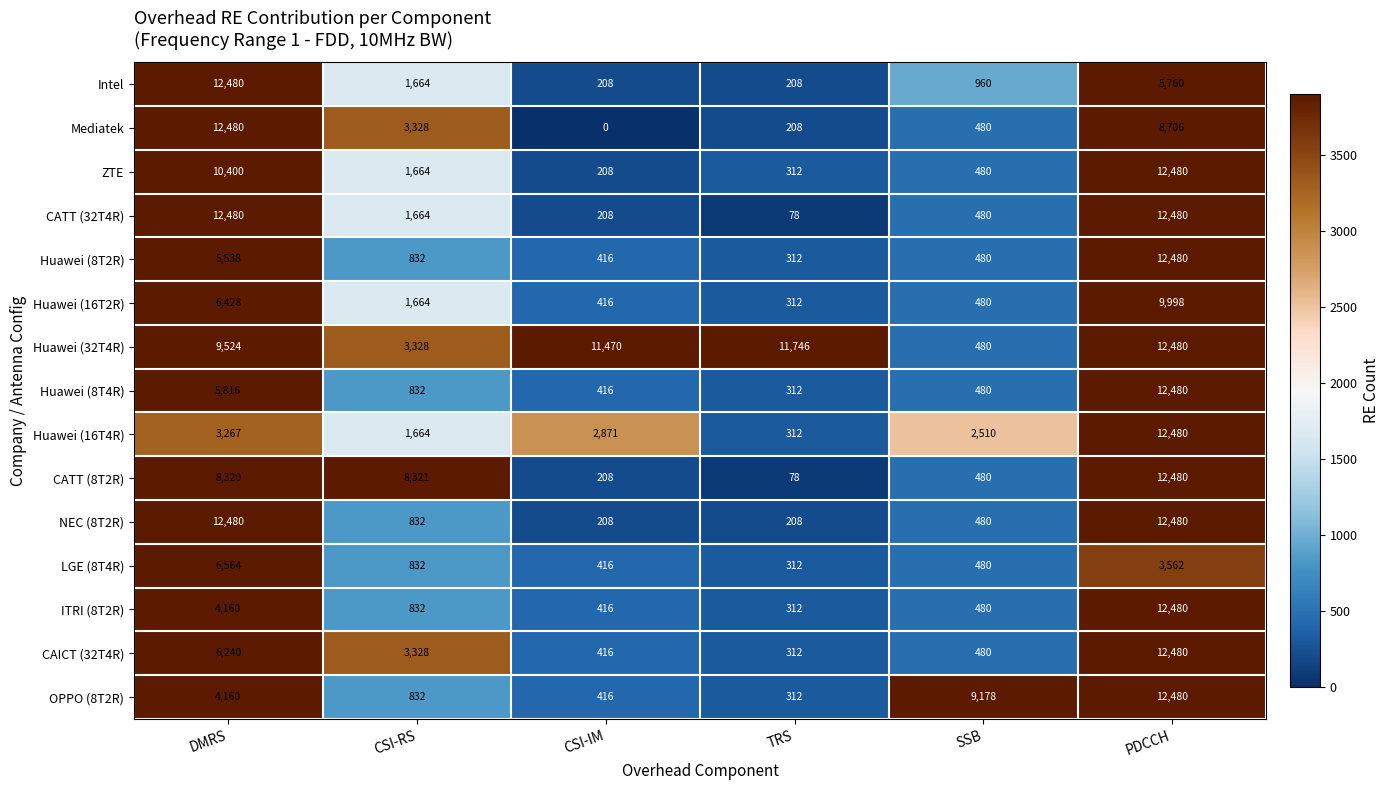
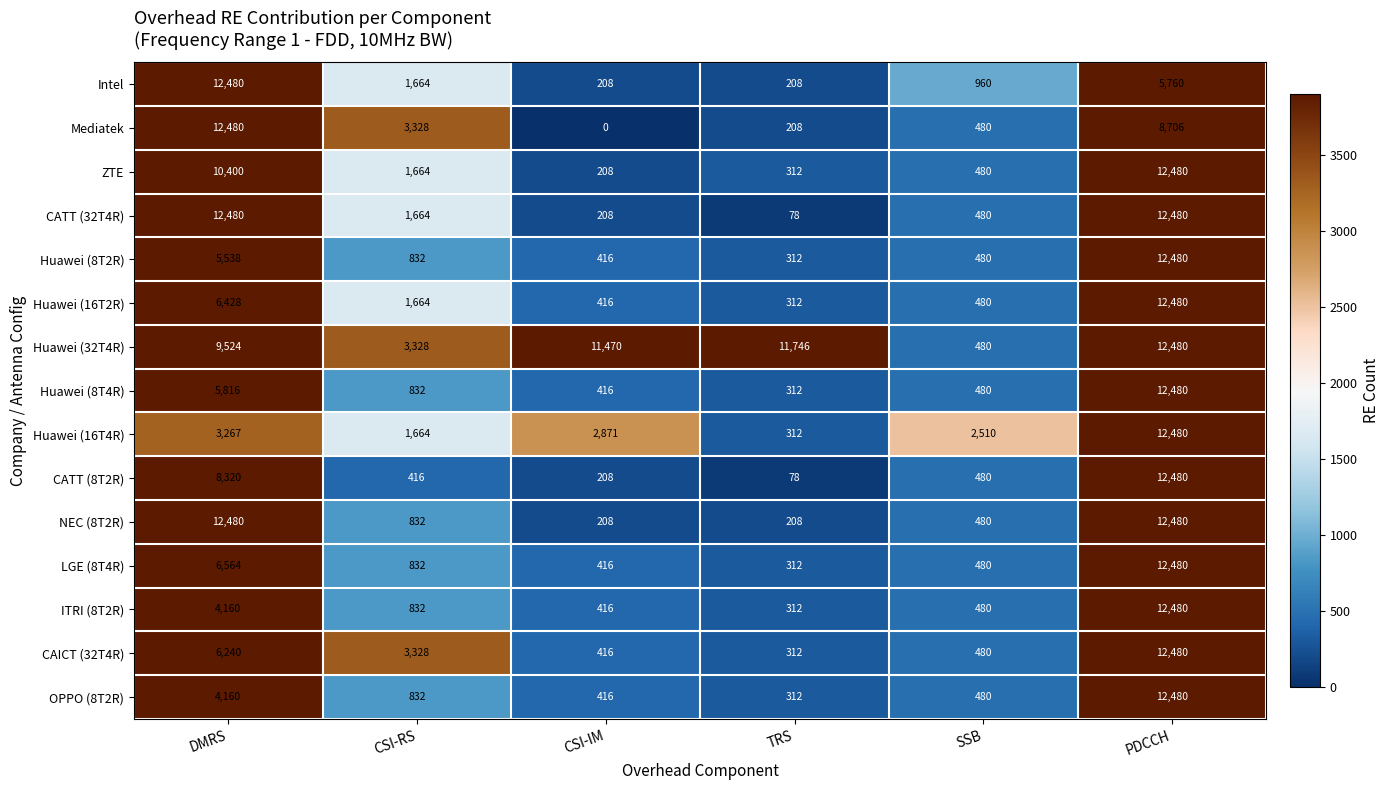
  {
    "Intel": {
      "DMRS": "12,480",
      "CSI-RS": "1,664",
      "CSI-IM": "208",
      "TRS": "208",
      "SSB": "960",
      "PDCCH": "5,760"
    },
    "Mediatek": {
      "DMRS": "12,480",
      "CSI-RS": "3,328",
      "CSI-IM": "0",
      "TRS": "208",
      "SSB": "480",
      "PDCCH": "8,706"
    },
    "ZTE": {
      "DMRS": "10,400",
      "CSI-RS": "1,664",
      "CSI-IM": "208",
      "TRS": "312",
      "SSB": "480",
      "PDCCH": "12,480"
    },
    "CATT (32T4R)": {
      "DMRS": "12,480",
      "CSI-RS": "1,664",
      "CSI-IM": "208",
      "TRS": "78",
      "SSB": "480",
      "PDCCH": "12,480"
    },
    "Huawei (8T2R)": {
      "DMRS": "5,538",
      "CSI-RS": "832",
      "CSI-IM": "416",
      "TRS": "312",
      "SSB": "480",
      "PDCCH": "12,480"
    },
    "Huawei (16T2R)": {
      "DMRS": "6,428",
      "CSI-RS": "1,664",
      "CSI-IM": "416",
      "TRS": "312",
      "SSB": "480",
-     "PDCCH": "9,998"
+     "PDCCH": "12,480"
    },
    "Huawei (32T4R)": {
      "DMRS": "9,524",
      "CSI-RS": "3,328",
      "CSI-IM": "11,470",
      "TRS": "11,746",
      "SSB": "480",
      "PDCCH": "12,480"
    },
    "Huawei (8T4R)": {
      "DMRS": "5,816",
      "CSI-RS": "832",
      "CSI-IM": "416",
      "TRS": "312",
      "SSB": "480",
      "PDCCH": "12,480"
    },
    "Huawei (16T4R)": {
      "DMRS": "3,267",
      "CSI-RS": "1,664",
      "CSI-IM": "2,871",
      "TRS": "312",
      "SSB": "2,510",
      "PDCCH": "12,480"
    },
    "CATT (8T2R)": {
      "DMRS": "8,320",
-     "CSI-RS": "8,321",
+     "CSI-RS": "416",
      "CSI-IM": "208",
      "TRS": "78",
      "SSB": "480",
      "PDCCH": "12,480"
    },
    "NEC (8T2R)": {
      "DMRS": "12,480",
      "CSI-RS": "832",
      "CSI-IM": "208",
      "TRS": "208",
      "SSB": "480",
      "PDCCH": "12,480"
    },
    "LGE (8T4R)": {
      "DMRS": "6,564",
      "CSI-RS": "832",
      "CSI-IM": "416",
      "TRS": "312",
      "SSB": "480",
-     "PDCCH": "3,562"
+     "PDCCH": "12,480"
    },
    "ITRI (8T2R)": {
      "DMRS": "4,160",
      "CSI-RS": "832",
      "CSI-IM": "416",
      "TRS": "312",
      "SSB": "480",
      "PDCCH": "12,480"
    },
    "CAICT (32T4R)": {
      "DMRS": "6,240",
      "CSI-RS": "3,328",
      "CSI-IM": "416",
      "TRS": "312",
      "SSB": "480",
      "PDCCH": "12,480"
    },
    "OPPO (8T2R)": {
      "DMRS": "4,160",
      "CSI-RS": "832",
      "CSI-IM": "416",
      "TRS": "312",
-     "SSB": "9,178",
+     "SSB": "480",
      "PDCCH": "12,480"
    }
  }
